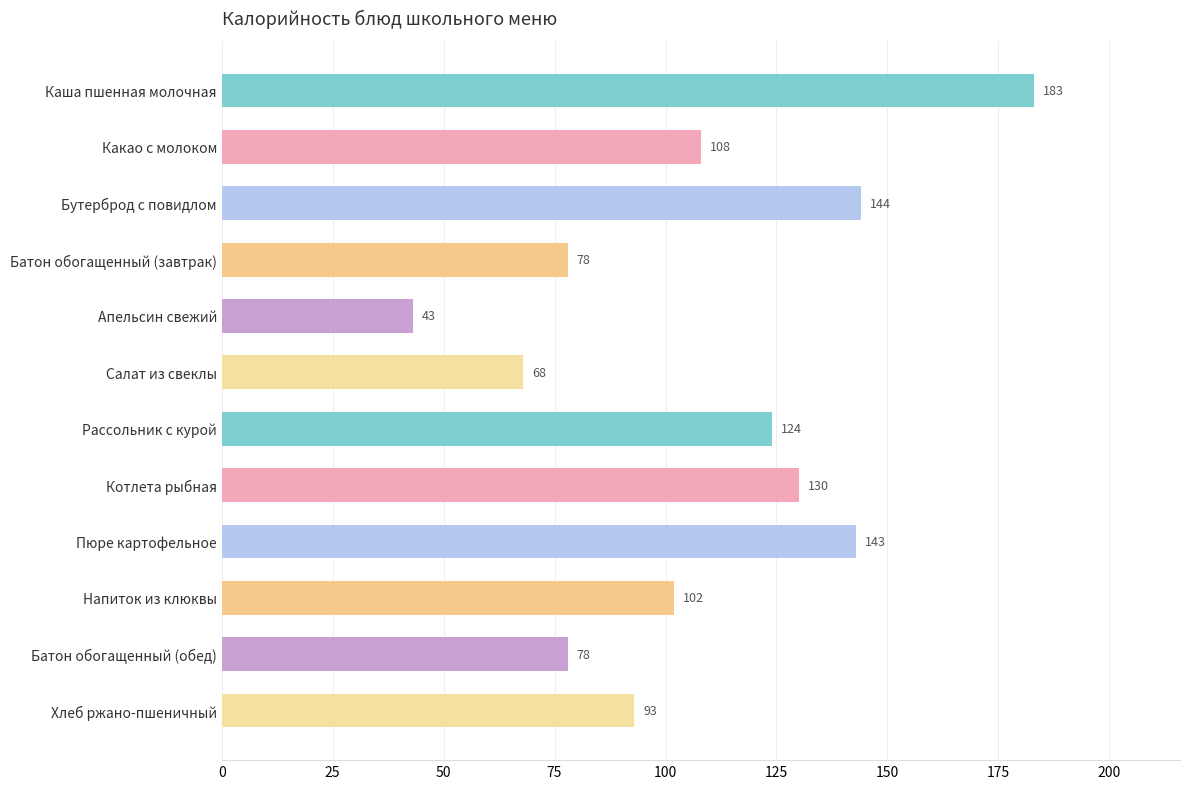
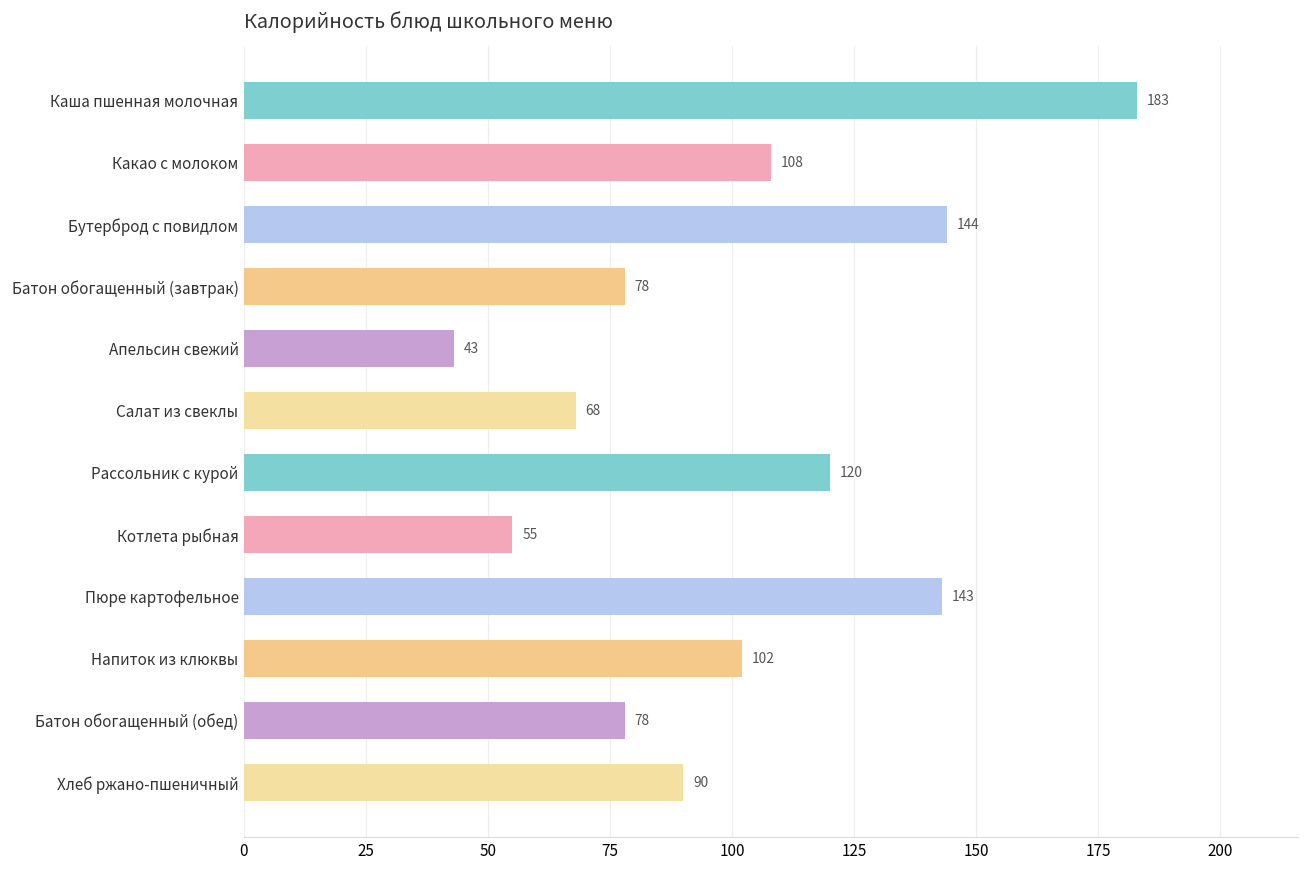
  {
    "Каша пшенная молочная": 183,
    "Какао с молоком": 108,
    "Бутерброд с повидлом": 144,
    "Батон обогащенный (завтрак)": 78,
    "Апельсин свежий": 43,
    "Салат из свеклы": 68,
-   "Рассольник с курой": 124,
-   "Котлета рыбная": 130,
+   "Рассольник с курой": 120,
+   "Котлета рыбная": 55,
    "Пюре картофельное": 143,
    "Напиток из клюквы": 102,
    "Батон обогащенный (обед)": 78,
-   "Хлеб ржано-пшеничный": 93
+   "Хлеб ржано-пшеничный": 90
  }
